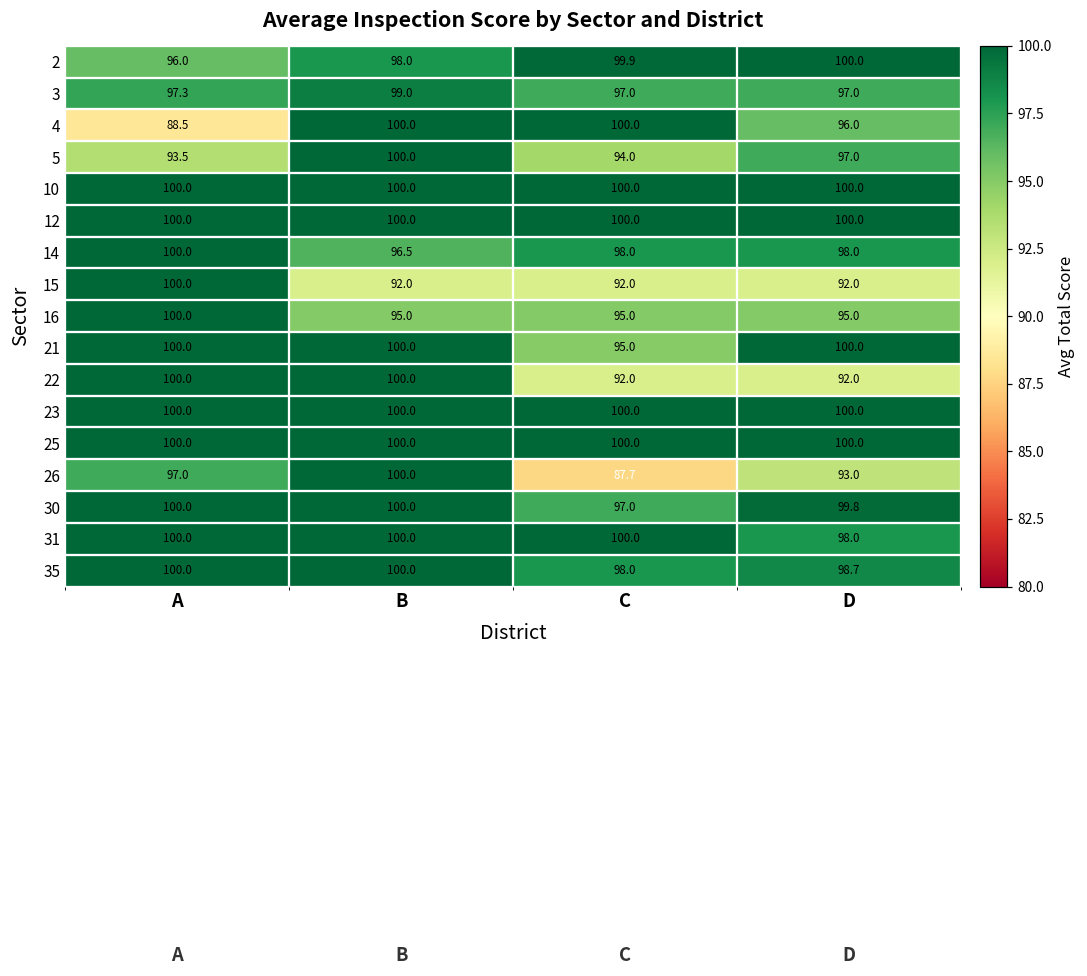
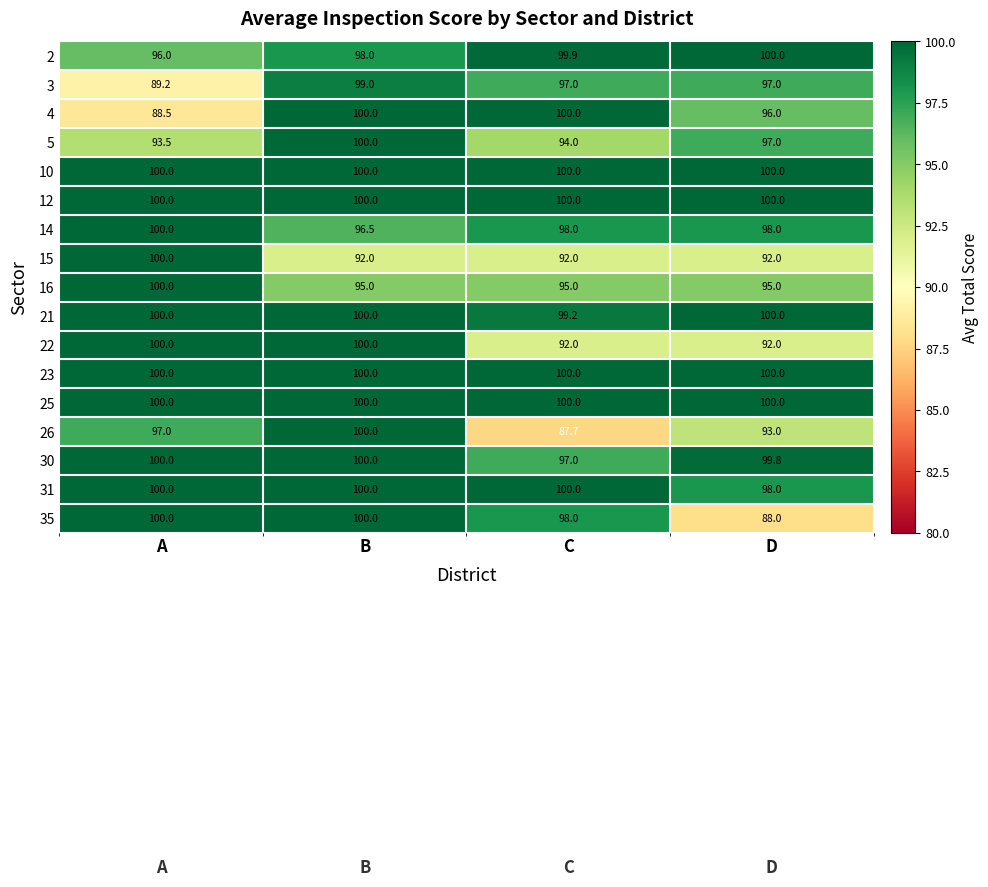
  {
    "2": {
      "A": 96.0,
      "B": 98.0,
      "C": 99.9,
      "D": 100.0
    },
    "3": {
-     "A": 97.3,
+     "A": 89.2,
      "B": 99.0,
      "C": 97.0,
      "D": 97.0
    },
    "4": {
      "A": 88.5,
      "B": 100.0,
      "C": 100.0,
      "D": 96.0
    },
    "5": {
      "A": 93.5,
      "B": 100.0,
      "C": 94.0,
      "D": 97.0
    },
    "10": {
      "A": 100.0,
      "B": 100.0,
      "C": 100.0,
      "D": 100.0
    },
    "12": {
      "A": 100.0,
      "B": 100.0,
      "C": 100.0,
      "D": 100.0
    },
    "14": {
      "A": 100.0,
      "B": 96.5,
      "C": 98.0,
      "D": 98.0
    },
    "15": {
      "A": 100.0,
      "B": 92.0,
      "C": 92.0,
      "D": 92.0
    },
    "16": {
      "A": 100.0,
      "B": 95.0,
      "C": 95.0,
      "D": 95.0
    },
    "21": {
      "A": 100.0,
      "B": 100.0,
-     "C": 95.0,
+     "C": 99.2,
      "D": 100.0
    },
    "22": {
      "A": 100.0,
      "B": 100.0,
      "C": 92.0,
      "D": 92.0
    },
    "23": {
      "A": 100.0,
      "B": 100.0,
      "C": 100.0,
      "D": 100.0
    },
    "25": {
      "A": 100.0,
      "B": 100.0,
      "C": 100.0,
      "D": 100.0
    },
    "26": {
      "A": 97.0,
      "B": 100.0,
      "C": 87.7,
      "D": 93.0
    },
    "30": {
      "A": 100.0,
      "B": 100.0,
      "C": 97.0,
      "D": 99.8
    },
    "31": {
      "A": 100.0,
      "B": 100.0,
      "C": 100.0,
      "D": 98.0
    },
    "35": {
      "A": 100.0,
      "B": 100.0,
      "C": 98.0,
-     "D": 98.7
+     "D": 88.0
    }
  }
